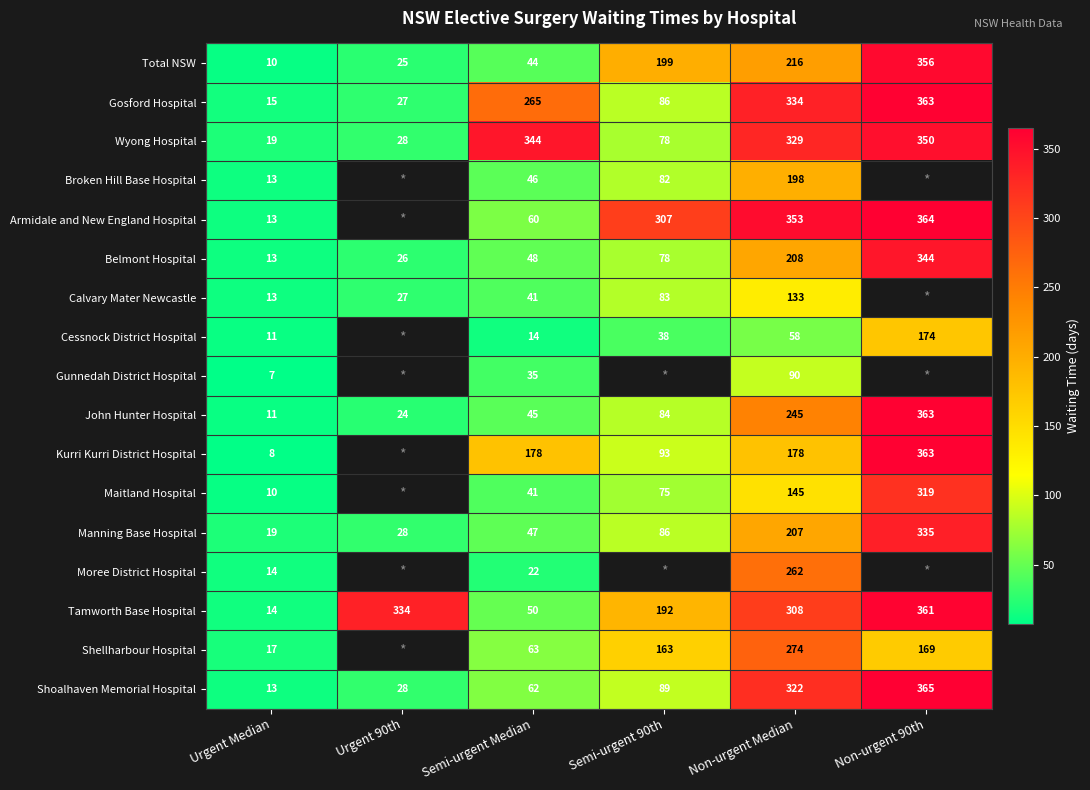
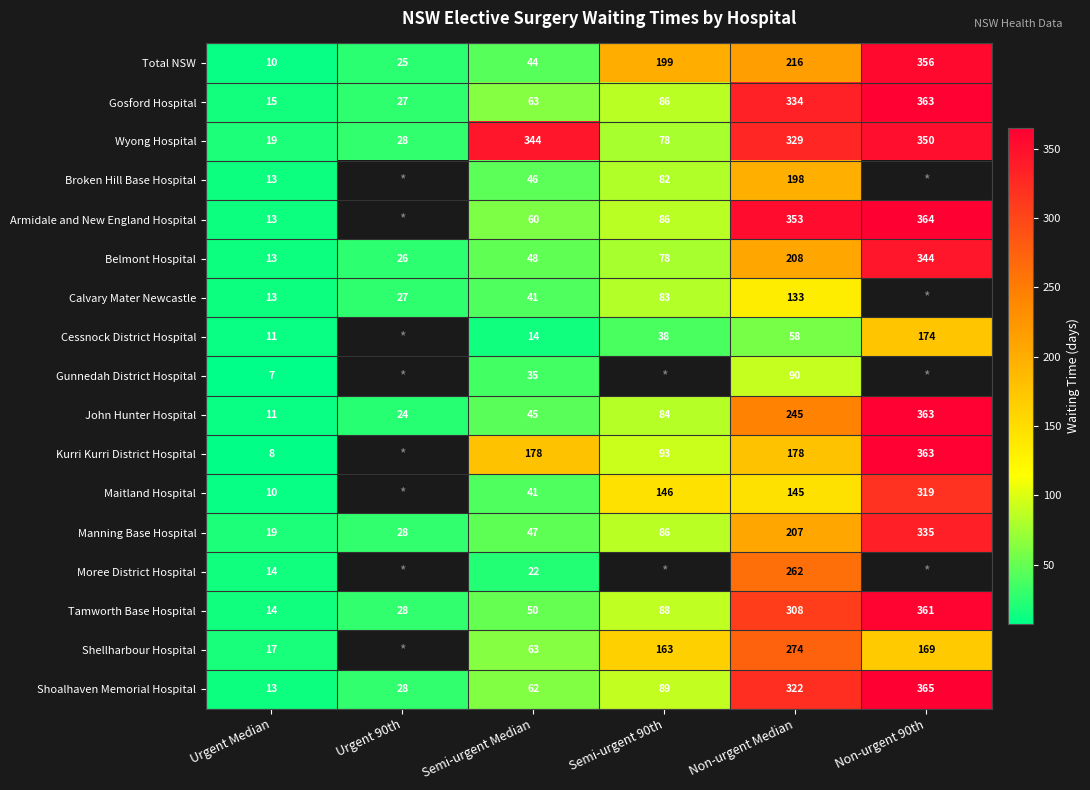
  {
    "Total NSW": {
      "Urgent Median": 10,
      "Urgent 90th": 25,
      "Semi-urgent Median": 44,
      "Semi-urgent 90th": 199,
      "Non-urgent Median": 216,
      "Non-urgent 90th": 356
    },
    "Gosford Hospital": {
      "Urgent Median": 15,
      "Urgent 90th": 27,
-     "Semi-urgent Median": 265,
+     "Semi-urgent Median": 63,
      "Semi-urgent 90th": 86,
      "Non-urgent Median": 334,
      "Non-urgent 90th": 363
    },
    "Wyong Hospital": {
      "Urgent Median": 19,
      "Urgent 90th": 28,
      "Semi-urgent Median": 344,
      "Semi-urgent 90th": 78,
      "Non-urgent Median": 329,
      "Non-urgent 90th": 350
    },
    "Broken Hill Base Hospital": {
      "Urgent Median": 13,
      "Semi-urgent Median": 46,
      "Semi-urgent 90th": 82,
      "Non-urgent Median": 198
    },
    "Armidale and New England Hospital": {
      "Urgent Median": 13,
      "Semi-urgent Median": 60,
-     "Semi-urgent 90th": 307,
+     "Semi-urgent 90th": 86,
      "Non-urgent Median": 353,
      "Non-urgent 90th": 364
    },
    "Belmont Hospital": {
      "Urgent Median": 13,
      "Urgent 90th": 26,
      "Semi-urgent Median": 48,
      "Semi-urgent 90th": 78,
      "Non-urgent Median": 208,
      "Non-urgent 90th": 344
    },
    "Calvary Mater Newcastle": {
      "Urgent Median": 13,
      "Urgent 90th": 27,
      "Semi-urgent Median": 41,
      "Semi-urgent 90th": 83,
      "Non-urgent Median": 133
    },
    "Cessnock District Hospital": {
      "Urgent Median": 11,
      "Semi-urgent Median": 14,
      "Semi-urgent 90th": 38,
      "Non-urgent Median": 58,
      "Non-urgent 90th": 174
    },
    "Gunnedah District Hospital": {
      "Urgent Median": 7,
      "Semi-urgent Median": 35,
      "Non-urgent Median": 90
    },
    "John Hunter Hospital": {
      "Urgent Median": 11,
      "Urgent 90th": 24,
      "Semi-urgent Median": 45,
      "Semi-urgent 90th": 84,
      "Non-urgent Median": 245,
      "Non-urgent 90th": 363
    },
    "Kurri Kurri District Hospital": {
      "Urgent Median": 8,
      "Semi-urgent Median": 178,
      "Semi-urgent 90th": 93,
      "Non-urgent Median": 178,
      "Non-urgent 90th": 363
    },
    "Maitland Hospital": {
      "Urgent Median": 10,
      "Semi-urgent Median": 41,
-     "Semi-urgent 90th": 75,
+     "Semi-urgent 90th": 146,
      "Non-urgent Median": 145,
      "Non-urgent 90th": 319
    },
    "Manning Base Hospital": {
      "Urgent Median": 19,
      "Urgent 90th": 28,
      "Semi-urgent Median": 47,
      "Semi-urgent 90th": 86,
      "Non-urgent Median": 207,
      "Non-urgent 90th": 335
    },
    "Moree District Hospital": {
      "Urgent Median": 14,
      "Semi-urgent Median": 22,
      "Non-urgent Median": 262
    },
    "Tamworth Base Hospital": {
      "Urgent Median": 14,
-     "Urgent 90th": 334,
+     "Urgent 90th": 28,
      "Semi-urgent Median": 50,
-     "Semi-urgent 90th": 192,
+     "Semi-urgent 90th": 88,
      "Non-urgent Median": 308,
      "Non-urgent 90th": 361
    },
    "Shellharbour Hospital": {
      "Urgent Median": 17,
      "Semi-urgent Median": 63,
      "Semi-urgent 90th": 163,
      "Non-urgent Median": 274,
      "Non-urgent 90th": 169
    },
    "Shoalhaven Memorial Hospital": {
      "Urgent Median": 13,
      "Urgent 90th": 28,
      "Semi-urgent Median": 62,
      "Semi-urgent 90th": 89,
      "Non-urgent Median": 322,
      "Non-urgent 90th": 365
    }
  }
